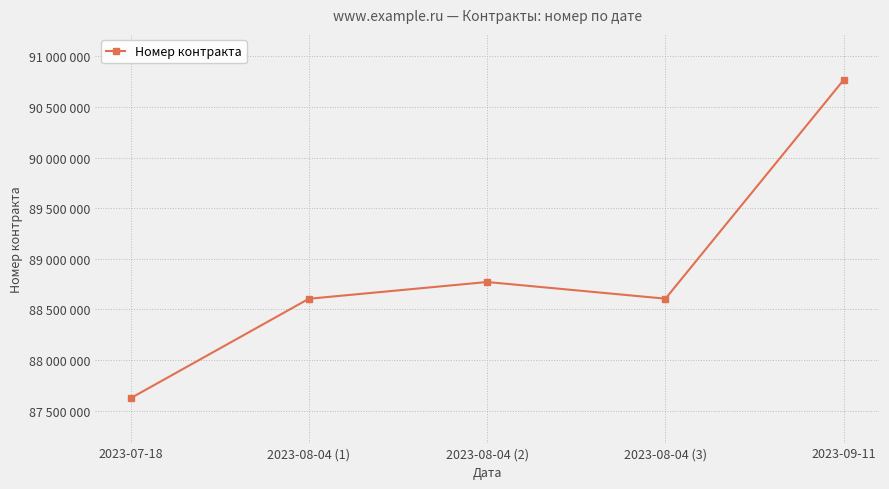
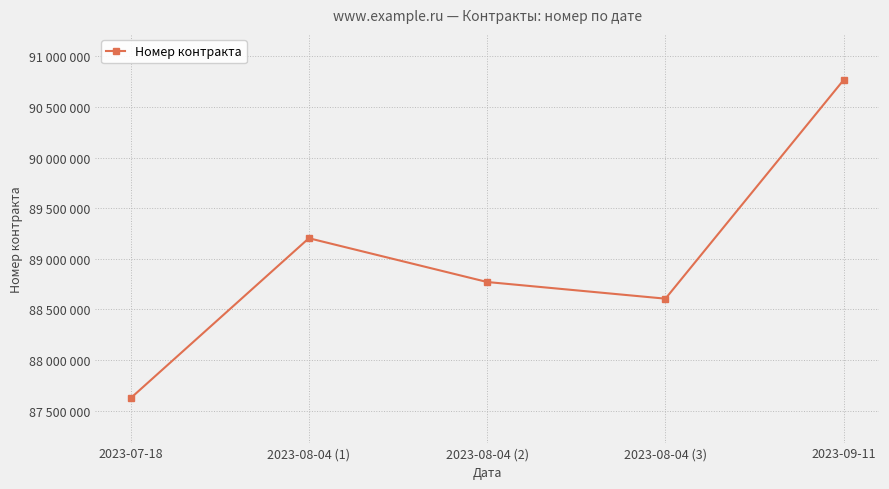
  {
    "2023-07-18": 87620000,
-   "2023-08-04 (1)": 88610000,
+   "2023-08-04 (1)": 89200000,
    "2023-08-04 (2)": 88770000,
    "2023-08-04 (3)": 88610000,
    "2023-09-11": 90770000
  }
